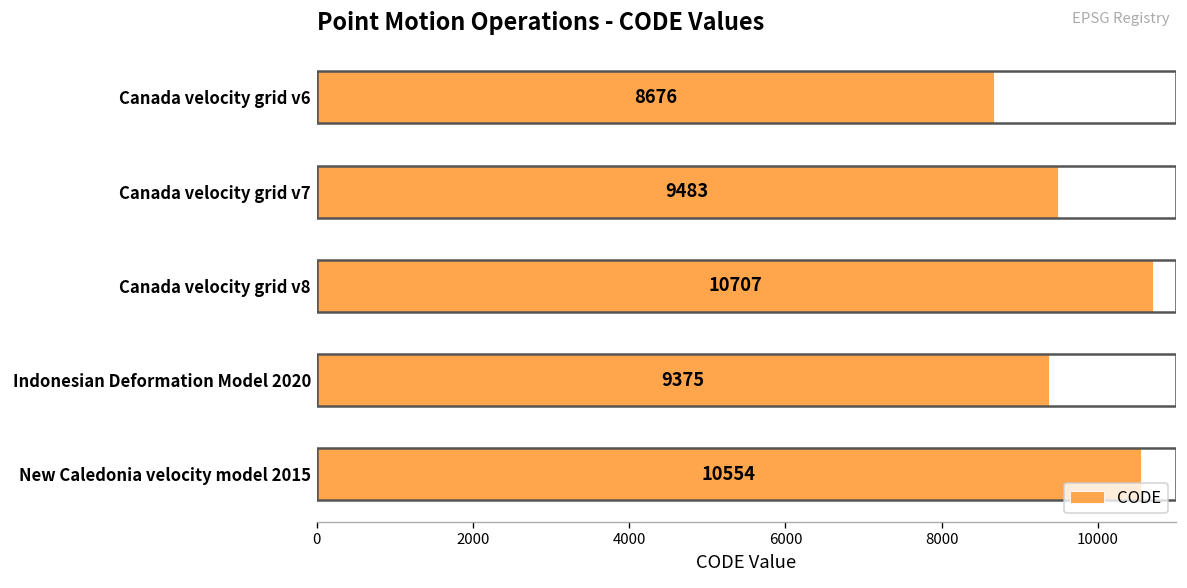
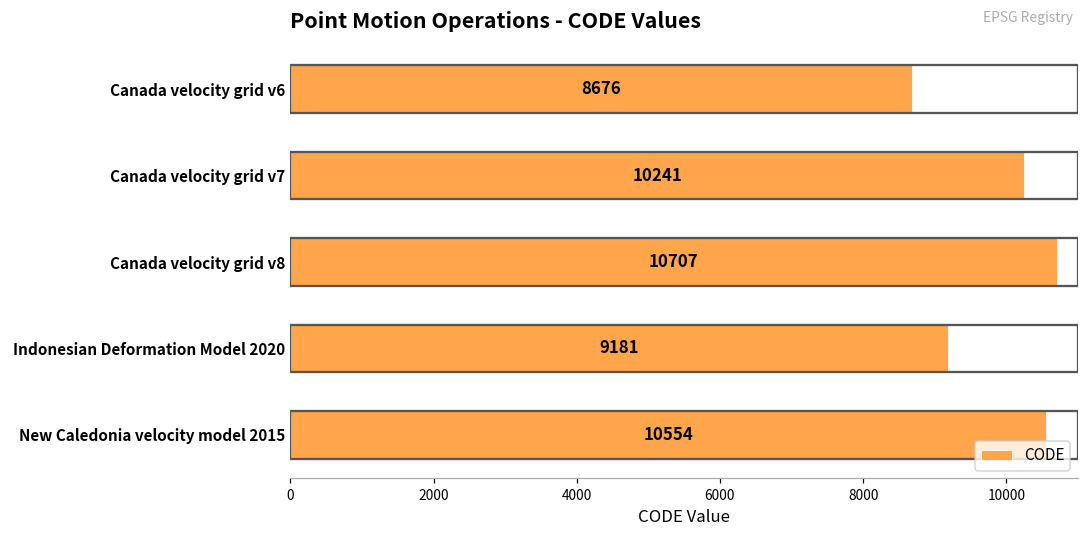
  {
    "Canada velocity grid v6": 8676,
-   "Canada velocity grid v7": 9483,
+   "Canada velocity grid v7": 10241,
    "Canada velocity grid v8": 10707,
-   "Indonesian Deformation Model 2020": 9375,
+   "Indonesian Deformation Model 2020": 9181,
    "New Caledonia velocity model 2015": 10554
  }
